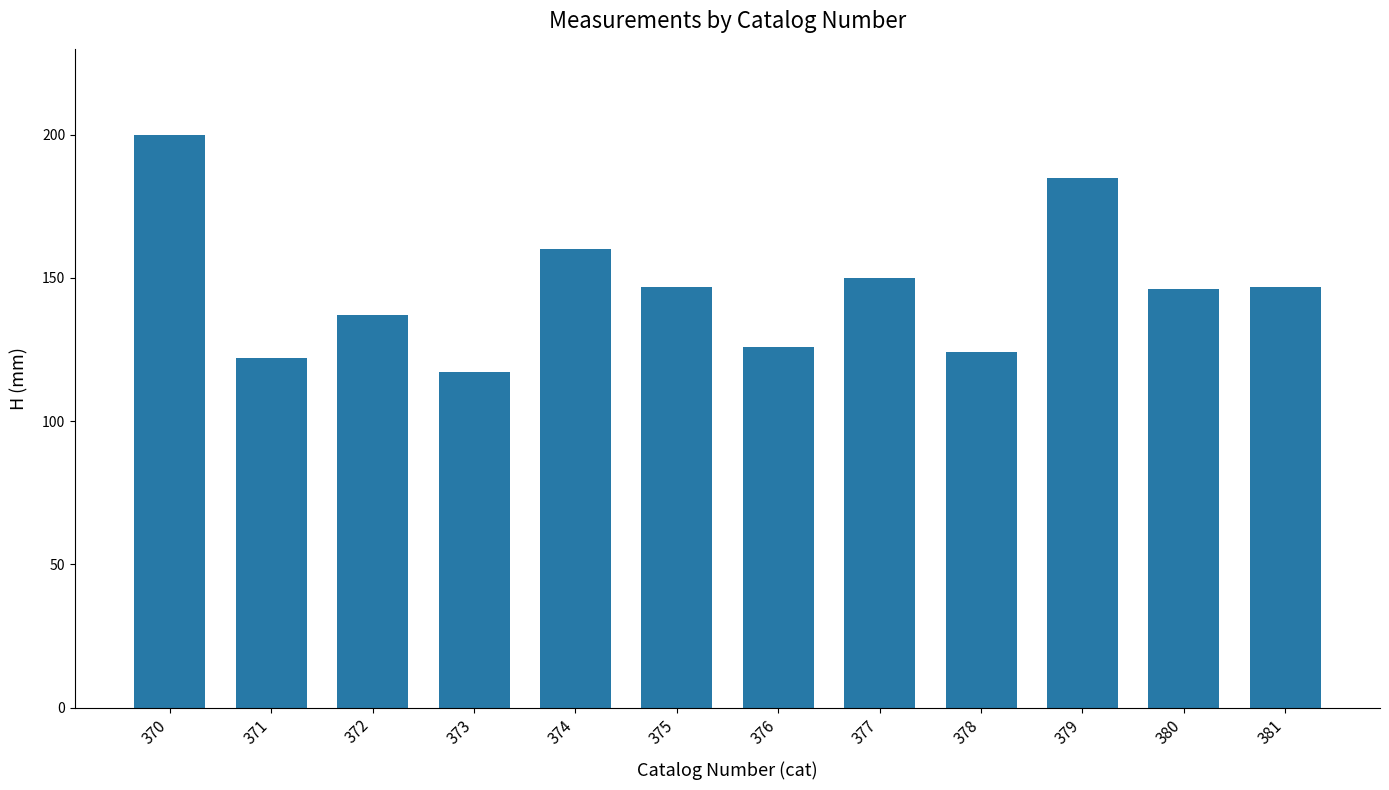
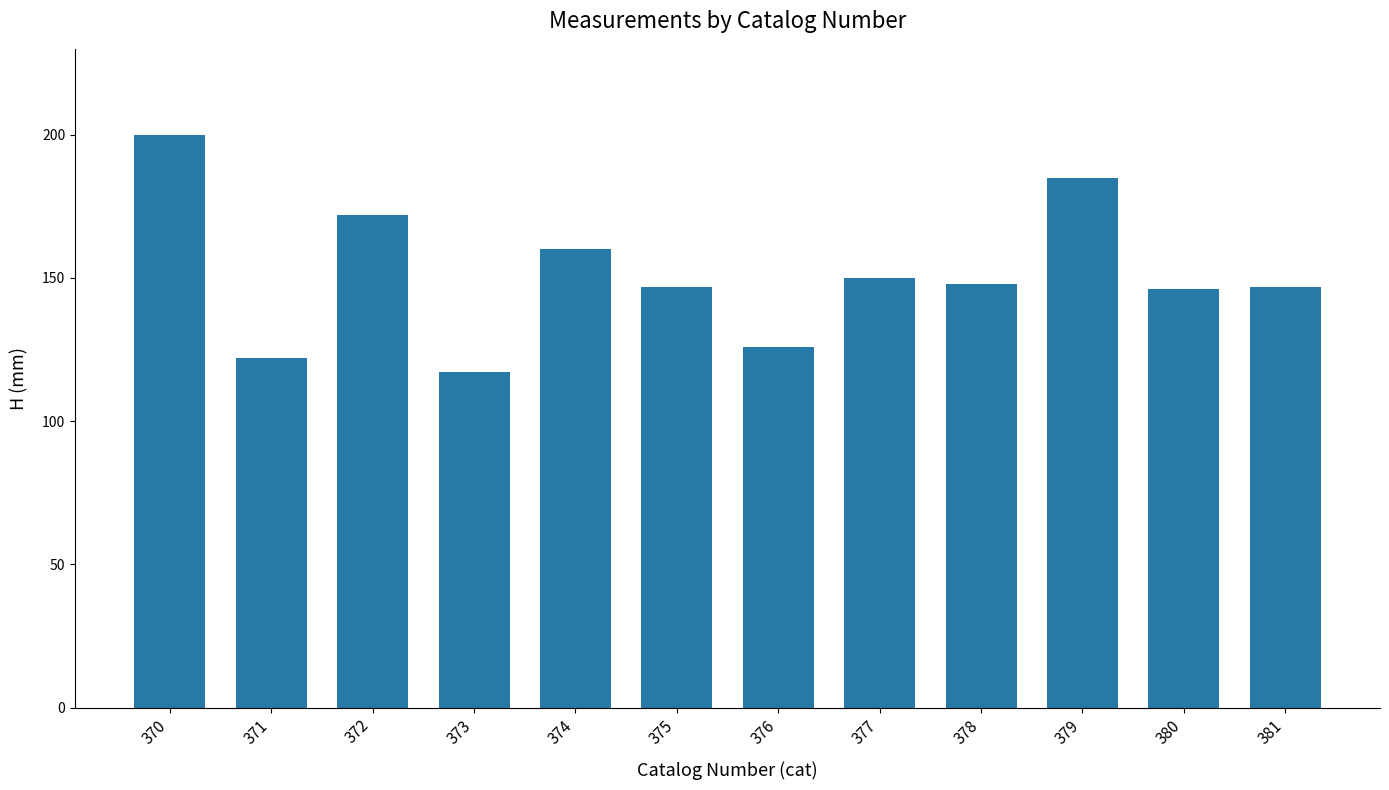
  {
    "370": 200,
    "371": 122,
-   "372": 137,
+   "372": 172,
    "373": 117,
    "374": 160,
    "375": 147,
    "376": 126,
    "377": 150,
-   "378": 124,
+   "378": 148,
    "379": 185,
    "380": 146,
    "381": 147
  }
